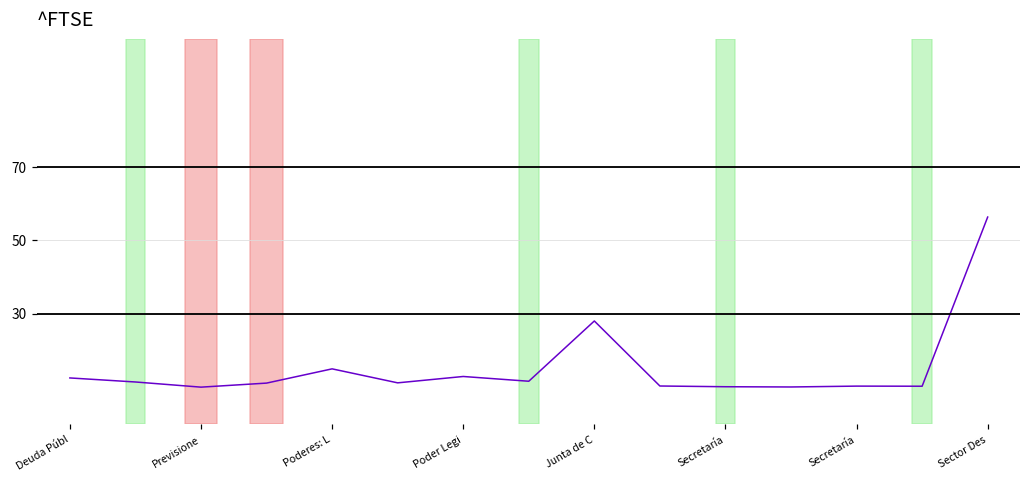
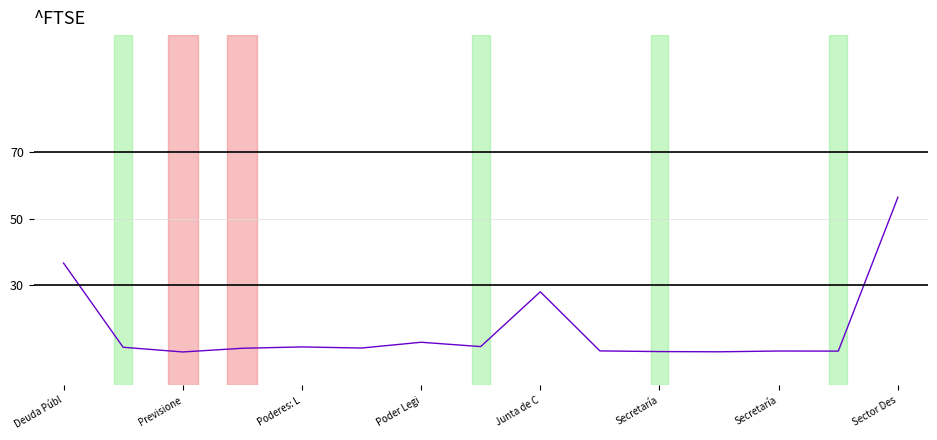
  {
-   "Deuda Públ": 13,
+   "Deuda Públ": 37,
    "Previsione": 10,
-   "Poderes: L": 15,
+   "Poderes: L": 12,
    "Poder Legi": 13,
    "Junta de C": 28,
    "Sector Des": 56
  }
